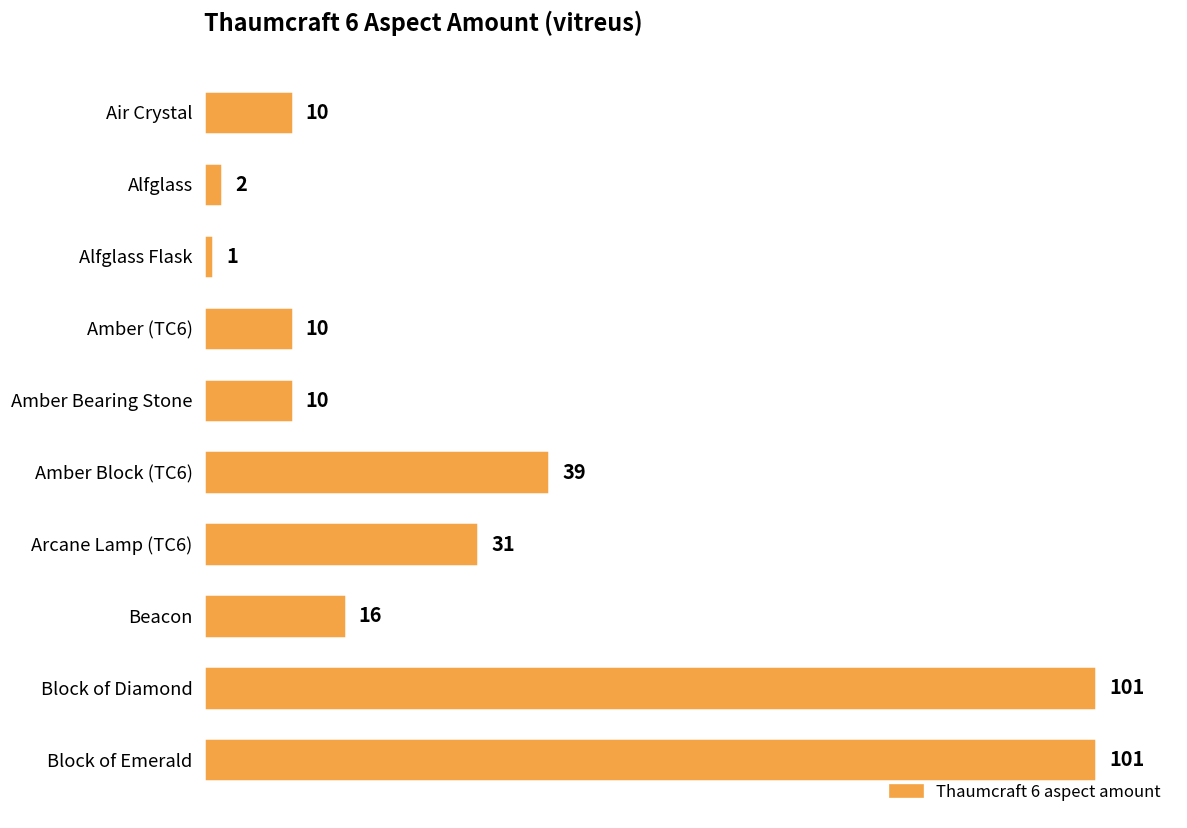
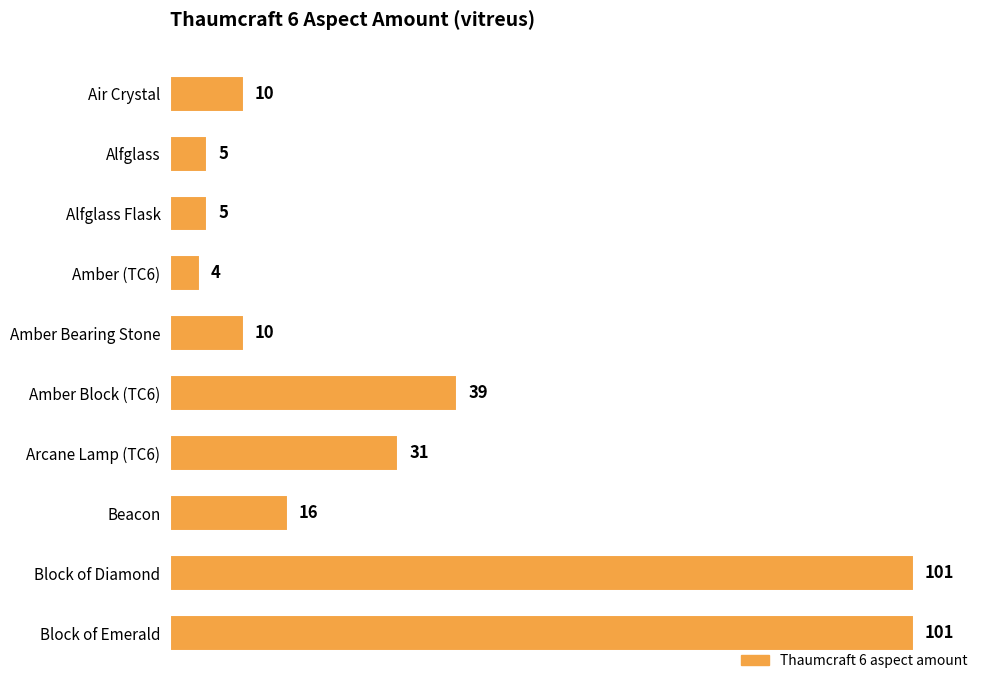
  {
    "Air Crystal": 10,
-   "Alfglass": 2,
-   "Alfglass Flask": 1,
-   "Amber (TC6)": 10,
+   "Alfglass": 5,
+   "Alfglass Flask": 5,
+   "Amber (TC6)": 4,
    "Amber Bearing Stone": 10,
    "Amber Block (TC6)": 39,
    "Arcane Lamp (TC6)": 31,
    "Beacon": 16,
    "Block of Diamond": 101,
    "Block of Emerald": 101
  }
